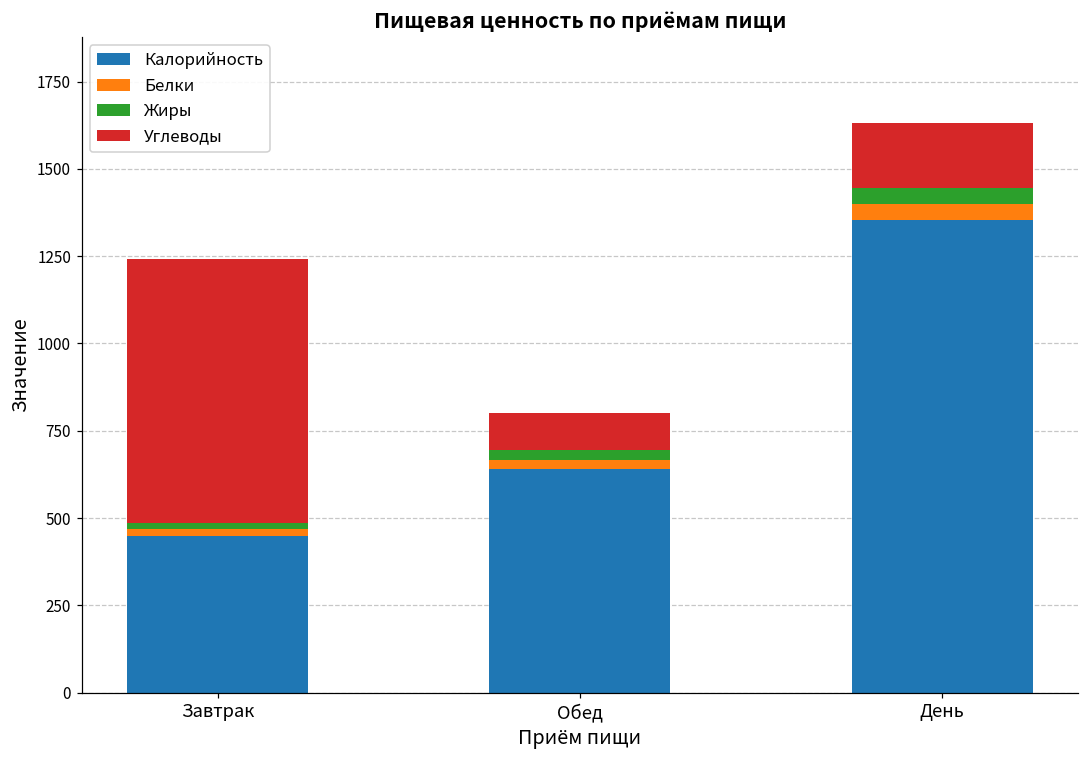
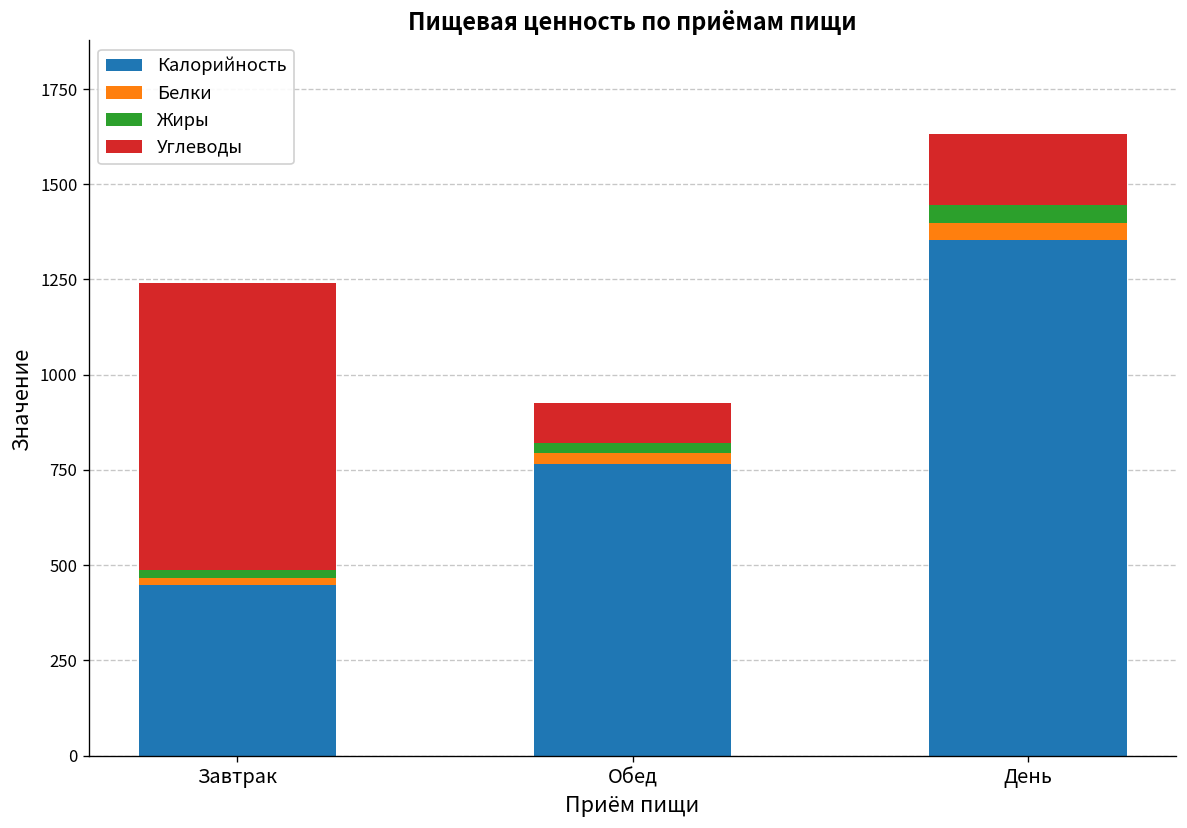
  {
    "Калорийность": {
      "Завтрак": 450,
-     "Обед": 640,
+     "Обед": 770,
      "День": 1350
    },
    "Белки": {
      "Завтрак": 20,
      "Обед": 30,
      "День": 40
    },
    "Жиры": {
      "Завтрак": 20,
      "Обед": 30,
      "День": 50
    },
    "Углеводы": {
      "Завтрак": 750,
      "Обед": 110,
      "День": 190
    }
  }
